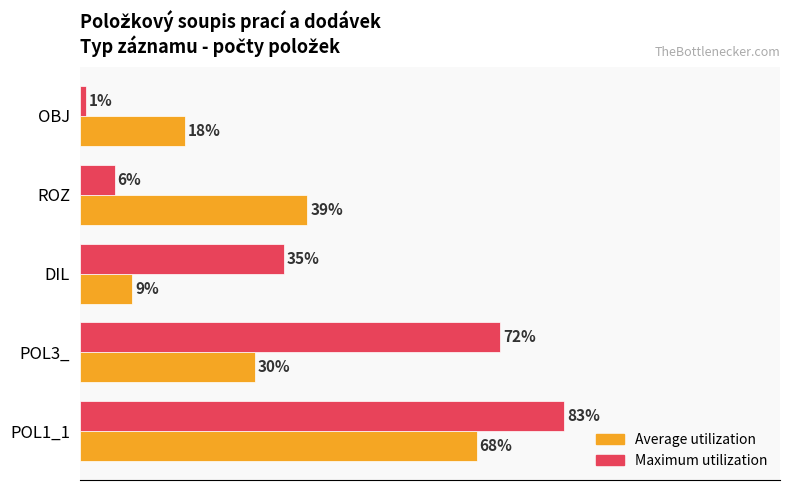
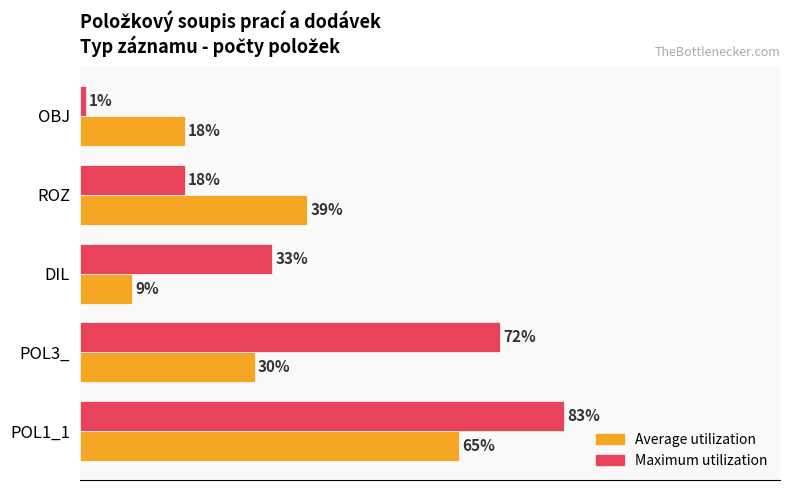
  {
    "Average utilization": {
      "OBJ": "18%",
      "ROZ": "39%",
      "DIL": "9%",
      "POL3_": "30%",
-     "POL1_1": "68%"
+     "POL1_1": "65%"
    },
    "Maximum utilization": {
      "OBJ": "1%",
-     "ROZ": "6%",
-     "DIL": "35%",
+     "ROZ": "18%",
+     "DIL": "33%",
      "POL3_": "72%",
      "POL1_1": "83%"
    }
  }
